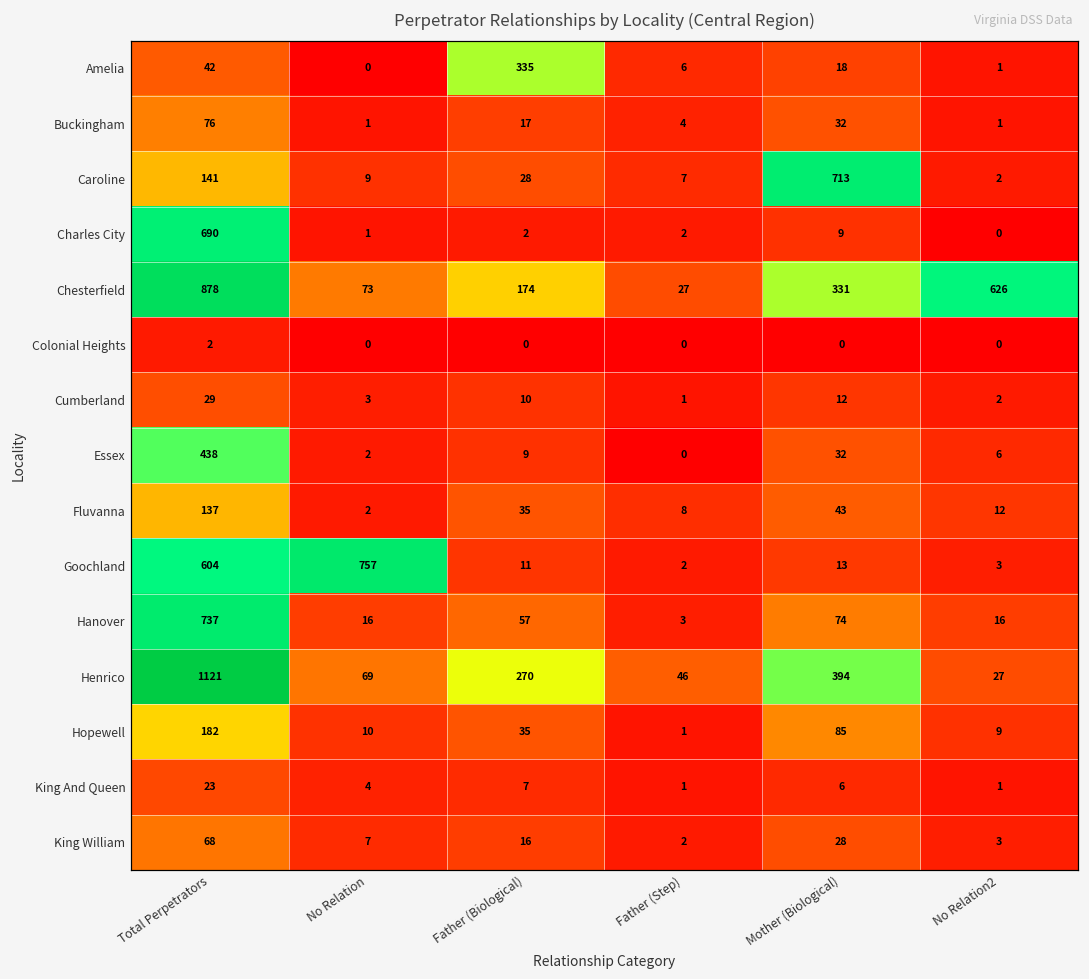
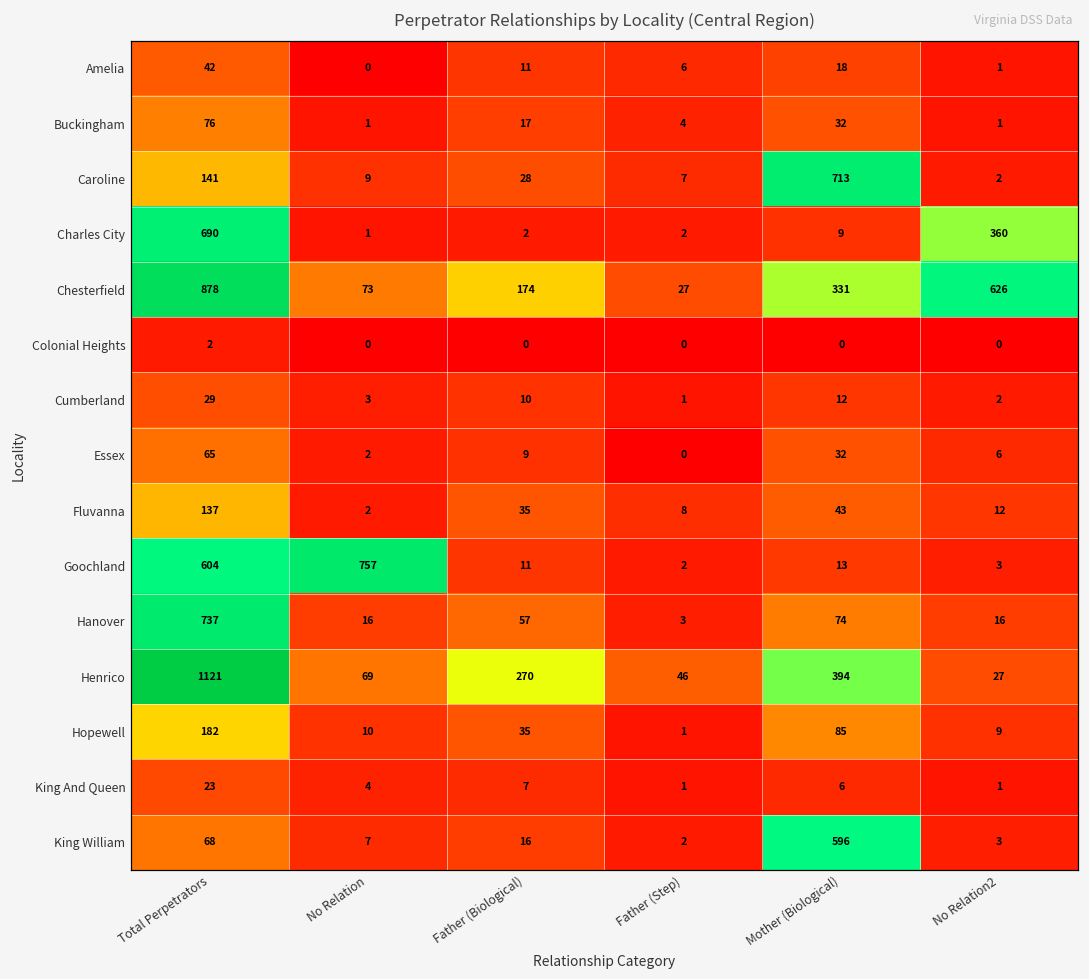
  {
    "Amelia": {
      "Total Perpetrators": 42,
      "No Relation": 0,
-     "Father (Biological)": 335,
+     "Father (Biological)": 11,
      "Father (Step)": 6,
      "Mother (Biological)": 18,
      "No Relation2": 1
    },
    "Buckingham": {
      "Total Perpetrators": 76,
      "No Relation": 1,
      "Father (Biological)": 17,
      "Father (Step)": 4,
      "Mother (Biological)": 32,
      "No Relation2": 1
    },
    "Caroline": {
      "Total Perpetrators": 141,
      "No Relation": 9,
      "Father (Biological)": 28,
      "Father (Step)": 7,
      "Mother (Biological)": 713,
      "No Relation2": 2
    },
    "Charles City": {
      "Total Perpetrators": 690,
      "No Relation": 1,
      "Father (Biological)": 2,
      "Father (Step)": 2,
      "Mother (Biological)": 9,
-     "No Relation2": 0
+     "No Relation2": 360
    },
    "Chesterfield": {
      "Total Perpetrators": 878,
      "No Relation": 73,
      "Father (Biological)": 174,
      "Father (Step)": 27,
      "Mother (Biological)": 331,
      "No Relation2": 626
    },
    "Colonial Heights": {
      "Total Perpetrators": 2,
      "No Relation": 0,
      "Father (Biological)": 0,
      "Father (Step)": 0,
      "Mother (Biological)": 0,
      "No Relation2": 0
    },
    "Cumberland": {
      "Total Perpetrators": 29,
      "No Relation": 3,
      "Father (Biological)": 10,
      "Father (Step)": 1,
      "Mother (Biological)": 12,
      "No Relation2": 2
    },
    "Essex": {
-     "Total Perpetrators": 438,
+     "Total Perpetrators": 65,
      "No Relation": 2,
      "Father (Biological)": 9,
      "Father (Step)": 0,
      "Mother (Biological)": 32,
      "No Relation2": 6
    },
    "Fluvanna": {
      "Total Perpetrators": 137,
      "No Relation": 2,
      "Father (Biological)": 35,
      "Father (Step)": 8,
      "Mother (Biological)": 43,
      "No Relation2": 12
    },
    "Goochland": {
      "Total Perpetrators": 604,
      "No Relation": 757,
      "Father (Biological)": 11,
      "Father (Step)": 2,
      "Mother (Biological)": 13,
      "No Relation2": 3
    },
    "Hanover": {
      "Total Perpetrators": 737,
      "No Relation": 16,
      "Father (Biological)": 57,
      "Father (Step)": 3,
      "Mother (Biological)": 74,
      "No Relation2": 16
    },
    "Henrico": {
      "Total Perpetrators": 1121,
      "No Relation": 69,
      "Father (Biological)": 270,
      "Father (Step)": 46,
      "Mother (Biological)": 394,
      "No Relation2": 27
    },
    "Hopewell": {
      "Total Perpetrators": 182,
      "No Relation": 10,
      "Father (Biological)": 35,
      "Father (Step)": 1,
      "Mother (Biological)": 85,
      "No Relation2": 9
    },
    "King And Queen": {
      "Total Perpetrators": 23,
      "No Relation": 4,
      "Father (Biological)": 7,
      "Father (Step)": 1,
      "Mother (Biological)": 6,
      "No Relation2": 1
    },
    "King William": {
      "Total Perpetrators": 68,
      "No Relation": 7,
      "Father (Biological)": 16,
      "Father (Step)": 2,
-     "Mother (Biological)": 28,
+     "Mother (Biological)": 596,
      "No Relation2": 3
    }
  }
